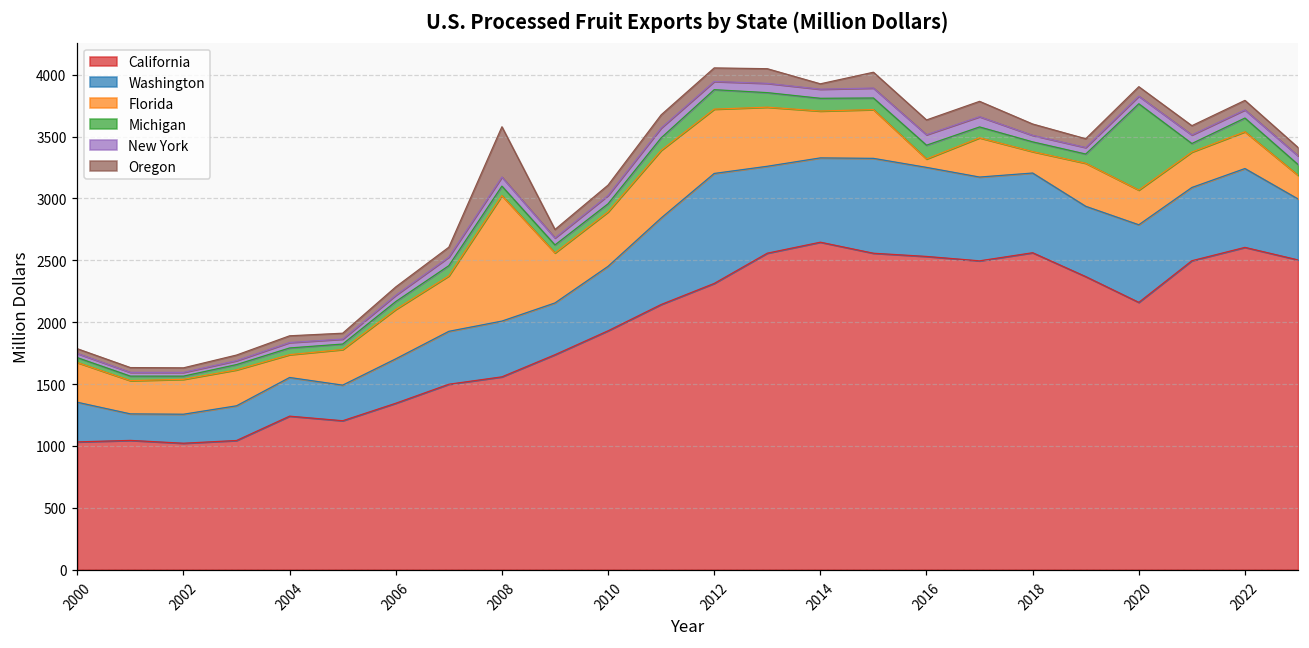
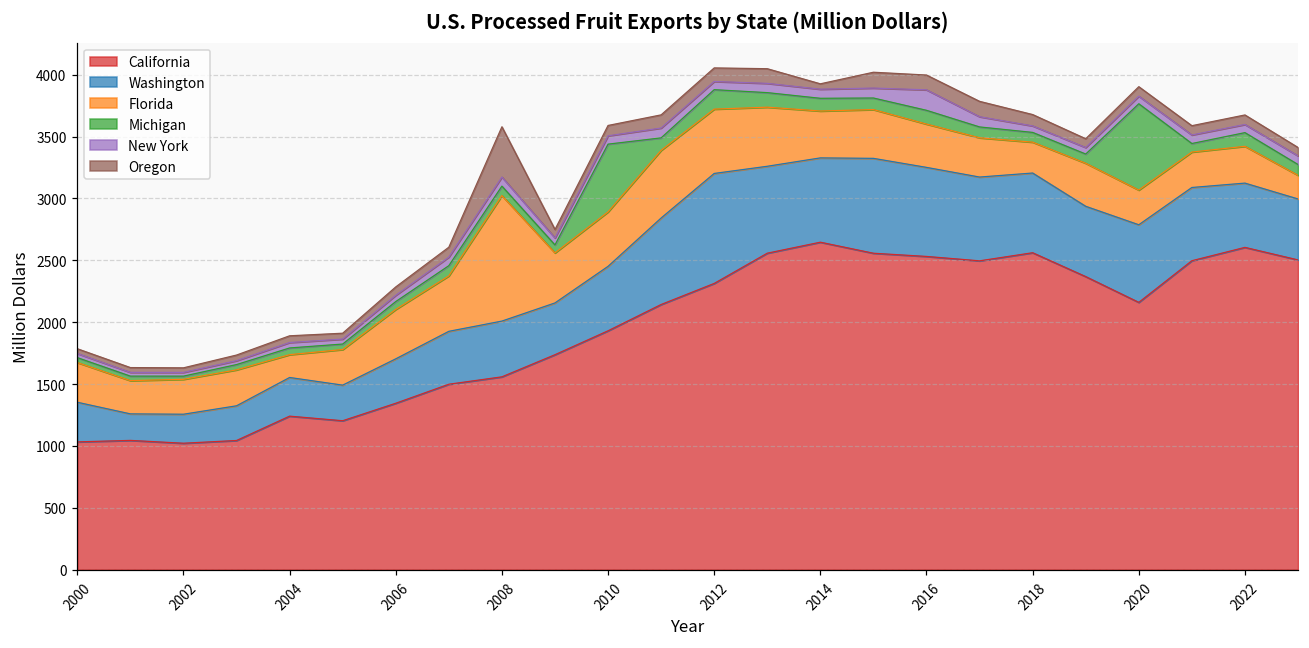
  {
    "California": {
      "2000": 1030,
      "2002": 1020,
      "2004": 1240,
      "2006": 1340,
      "2008": 1560,
      "2010": 1930,
      "2012": 2310,
      "2014": 2650,
      "2016": 2530,
      "2018": 2560,
      "2020": 2160,
      "2022": 2600
    },
    "Washington": {
      "2000": 320,
      "2002": 230,
      "2004": 310,
      "2006": 360,
      "2008": 450,
      "2010": 520,
      "2012": 890,
      "2014": 680,
      "2016": 720,
      "2018": 640,
      "2020": 630,
-     "2022": 640
+     "2022": 520
    },
    "Florida": {
      "2000": 320,
      "2002": 280,
      "2004": 180,
      "2006": 400,
      "2008": 1010,
      "2010": 440,
      "2012": 520,
      "2014": 380,
-     "2016": 70,
-     "2018": 170,
+     "2016": 350,
+     "2018": 250,
      "2020": 280,
      "2022": 300
    },
    "Michigan": {
      "2000": 40,
      "2002": 30,
      "2004": 50,
      "2006": 60,
      "2008": 80,
-     "2010": 70,
+     "2010": 550,
      "2012": 160,
      "2014": 100,
      "2016": 110,
      "2018": 80,
      "2020": 700,
      "2022": 110
    },
    "New York": {
      "2000": 30,
      "2002": 30,
      "2004": 40,
      "2006": 50,
      "2008": 70,
      "2010": 70,
      "2012": 70,
      "2014": 70,
-     "2016": 80,
+     "2016": 170,
      "2018": 50,
      "2020": 60,
      "2022": 70
    },
    "Oregon": {
      "2000": 40,
      "2002": 40,
      "2004": 50,
      "2006": 70,
      "2008": 410,
      "2010": 80,
      "2012": 110,
      "2014": 40,
      "2016": 120,
      "2018": 90,
      "2020": 80,
      "2022": 80
    }
  }
